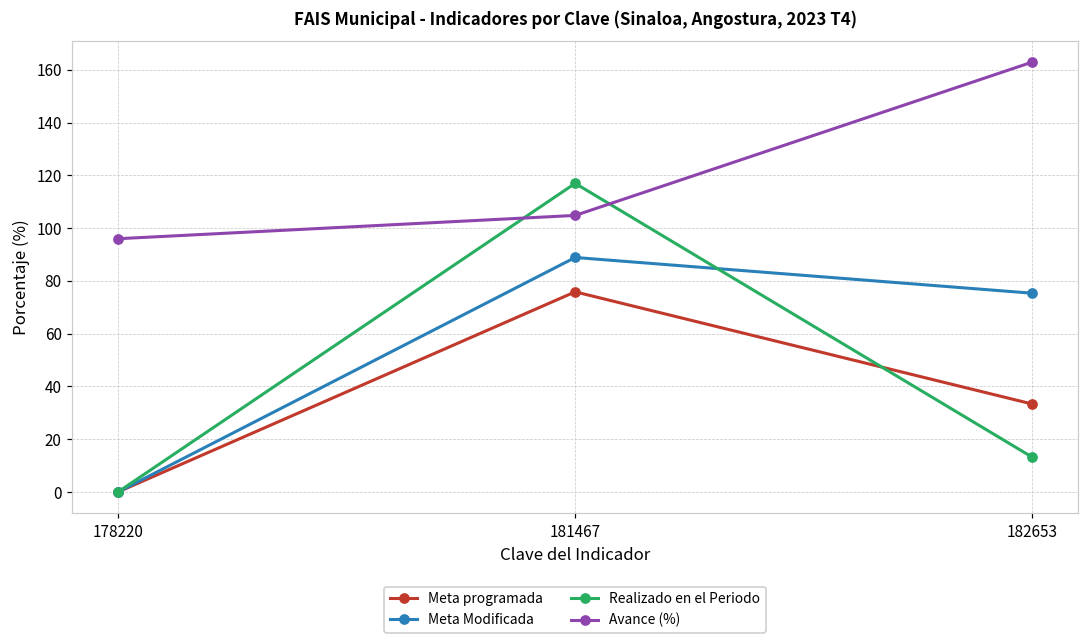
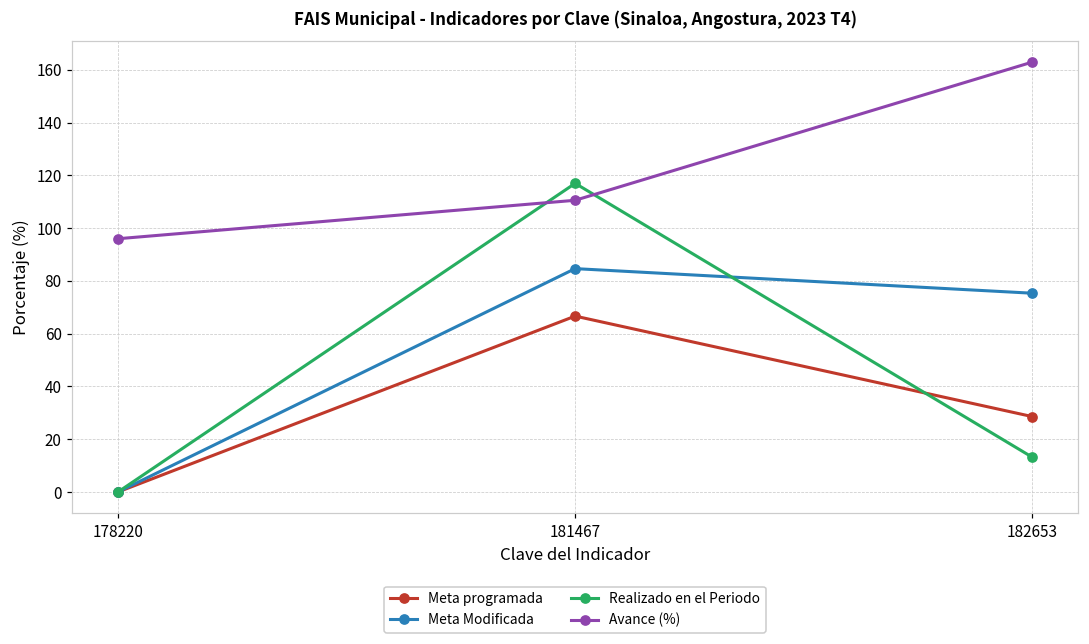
  {
    "Meta programada": {
-     "181467": 76,
-     "182653": 33
+     "181467": 67,
+     "182653": 29
    },
    "Meta Modificada": {
-     "181467": 89,
+     "181467": 85,
      "182653": 75
    },
    "Realizado en el Periodo": {
      "181467": 117,
      "182653": 13
    },
    "Avance (%)": {
      "178220": 96,
-     "181467": 105,
+     "181467": 111,
      "182653": 163
    }
  }
